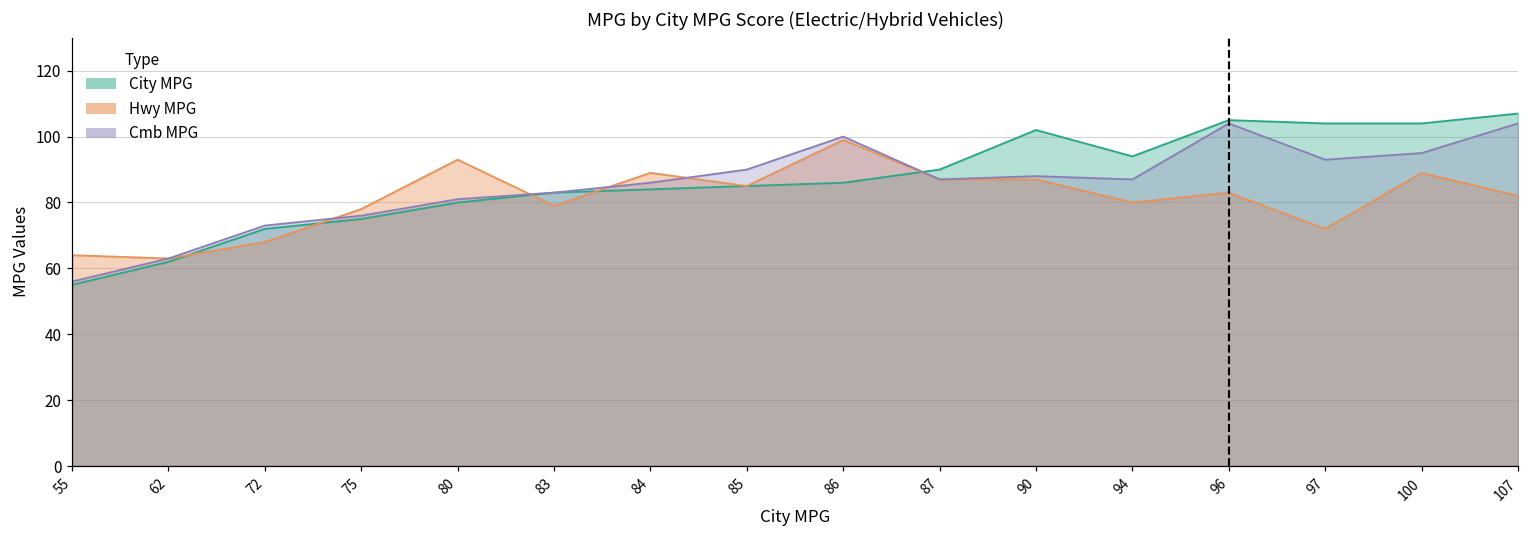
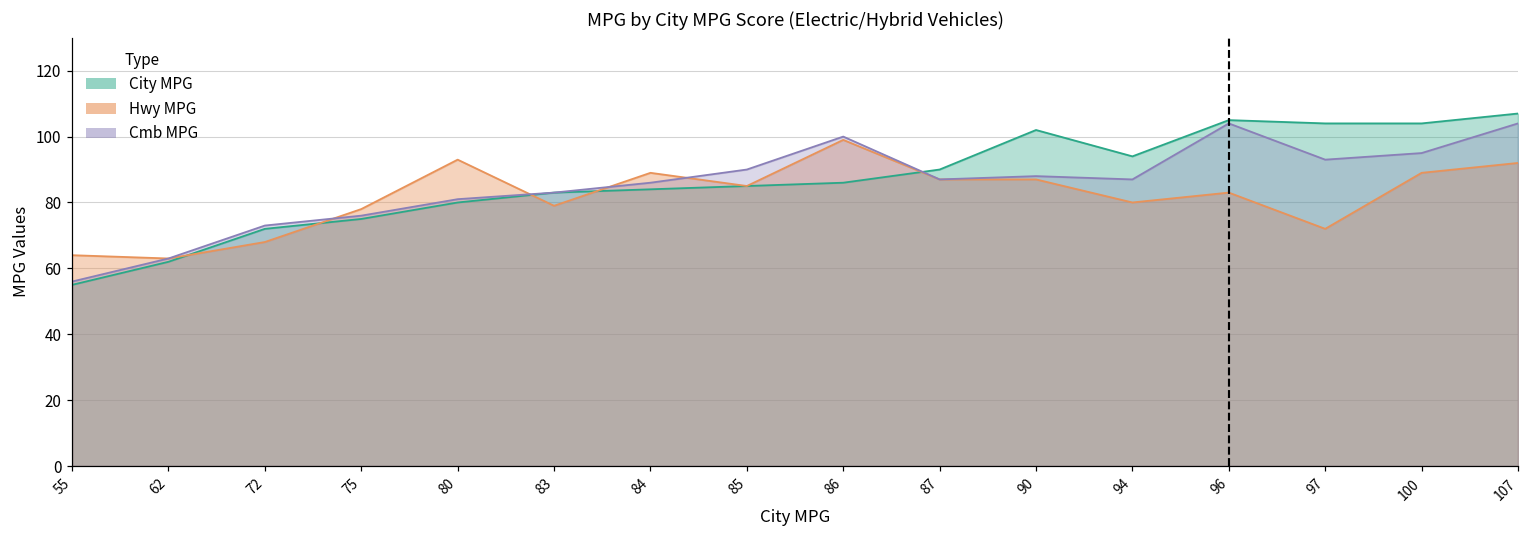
  {
    "City MPG": {
      "55": 55,
      "62": 62,
      "72": 72,
      "75": 75,
      "80": 80,
      "84": 84,
      "86": 86,
      "87": 90,
      "90": 102,
      "94": 94,
      "96": 105,
      "97": 104,
      "100": 104,
      "107": 107
    },
    "Hwy MPG": {
      "55": 64,
      "72": 68,
      "75": 78,
      "80": 93,
      "83": 79,
      "84": 89,
      "86": 99,
      "90": 87,
      "94": 80,
      "96": 83,
      "97": 72,
      "100": 89,
-     "107": 82
+     "107": 92
    },
    "Cmb MPG": {
      "55": 56,
      "72": 73,
      "75": 76,
      "80": 81,
      "84": 86,
      "85": 90,
      "86": 100,
      "90": 88,
      "94": 87,
      "96": 104,
      "97": 93,
      "100": 95,
      "107": 104
    }
  }
